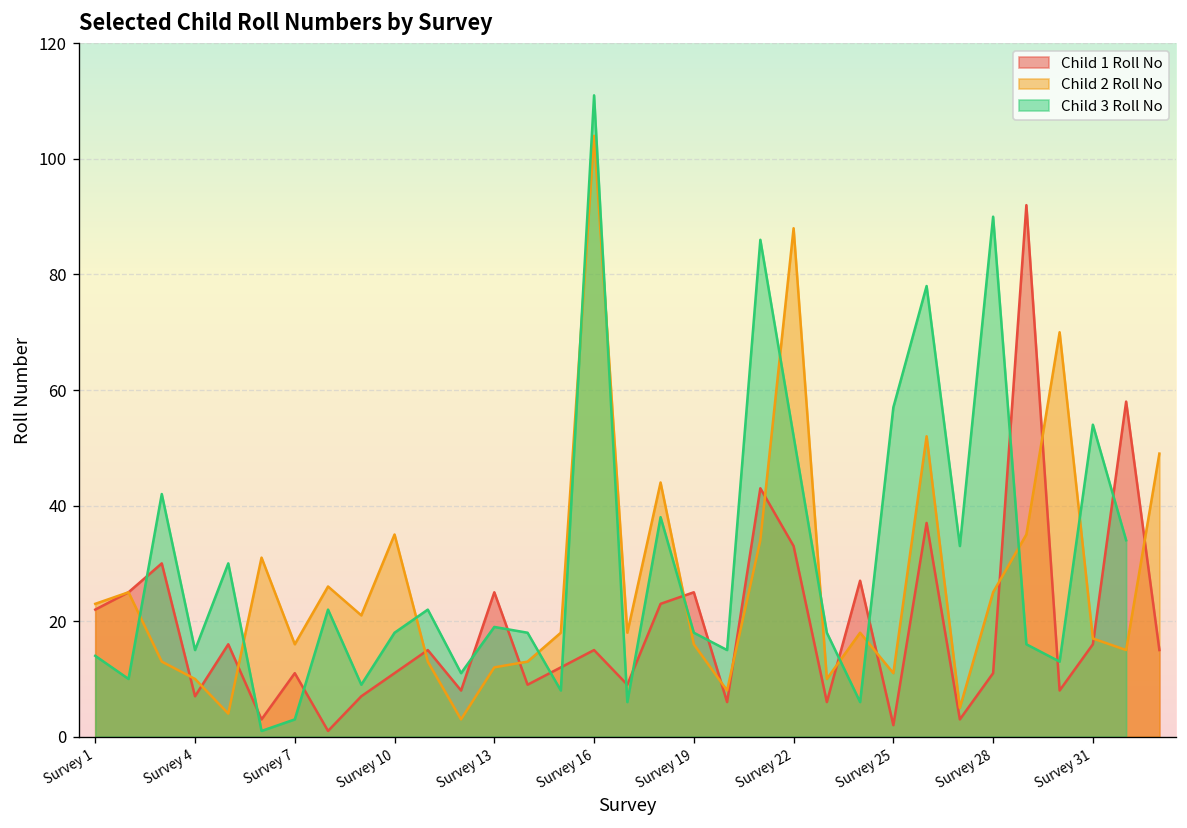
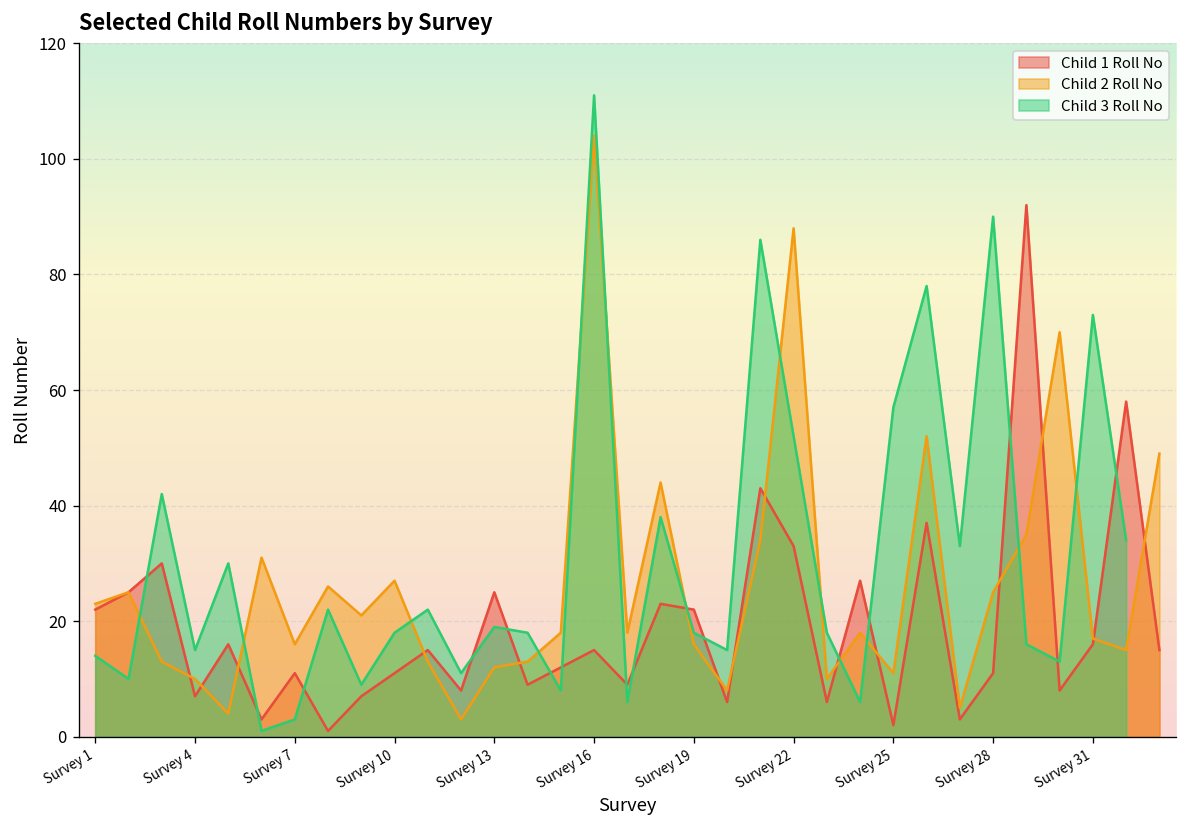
  {
    "Child 1 Roll No": {
      "Survey 1": 22,
      "Survey 4": 7,
      "Survey 7": 11,
      "Survey 10": 11,
      "Survey 13": 25,
      "Survey 16": 15,
-     "Survey 19": 25,
+     "Survey 19": 22,
      "Survey 22": 33,
      "Survey 25": 2,
      "Survey 28": 11,
      "Survey 31": 16
    },
    "Child 2 Roll No": {
      "Survey 1": 23,
      "Survey 4": 10,
      "Survey 7": 16,
-     "Survey 10": 35,
+     "Survey 10": 27,
      "Survey 13": 12,
      "Survey 16": 104,
      "Survey 19": 16,
      "Survey 22": 88,
      "Survey 25": 11,
      "Survey 28": 25,
      "Survey 31": 17
    },
    "Child 3 Roll No": {
      "Survey 1": 14,
      "Survey 4": 15,
      "Survey 7": 3,
      "Survey 10": 18,
      "Survey 13": 19,
      "Survey 16": 111,
      "Survey 19": 18,
      "Survey 22": 52,
      "Survey 25": 57,
      "Survey 28": 90,
-     "Survey 31": 54
+     "Survey 31": 73
    }
  }
